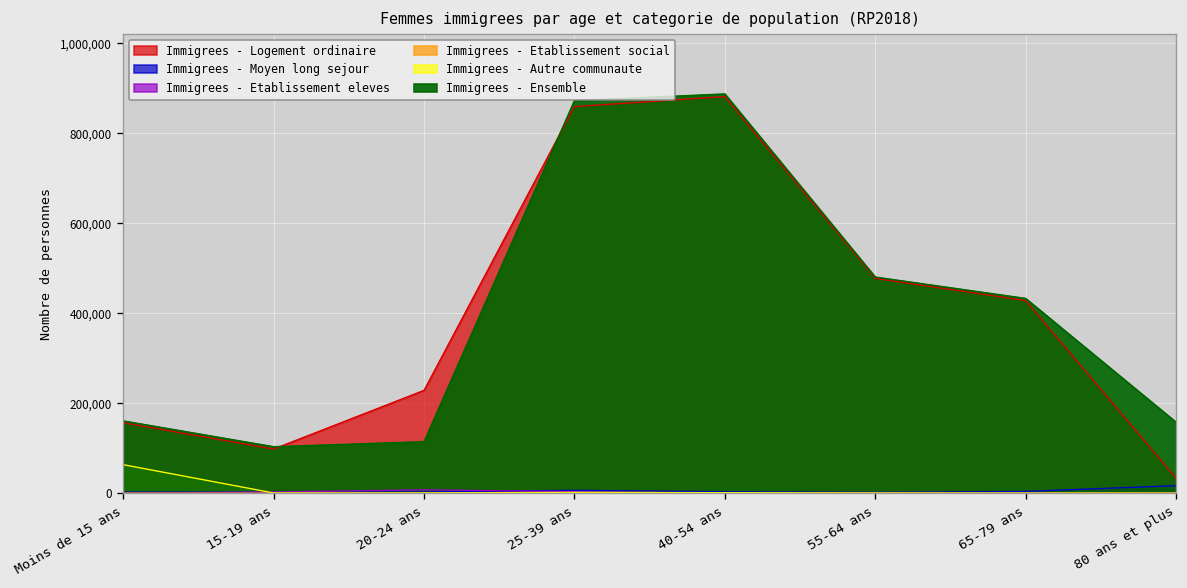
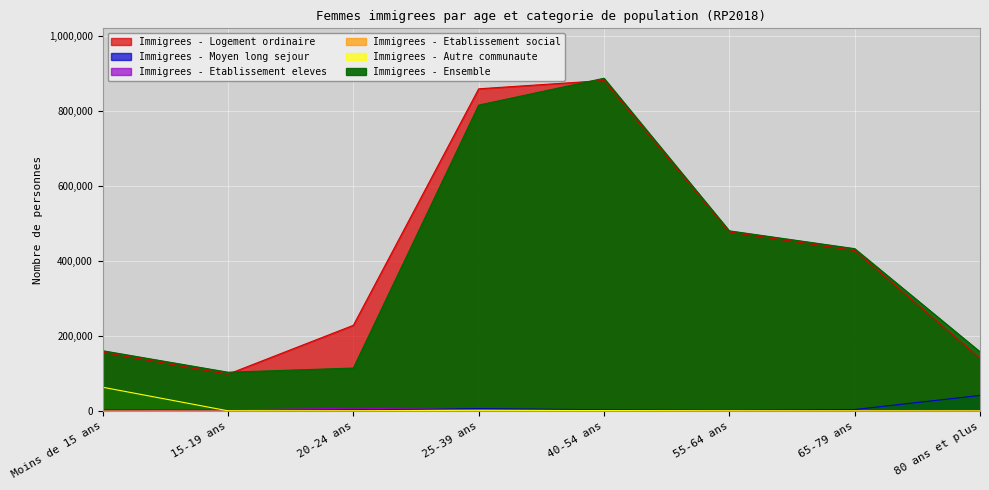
  {
    "Immigrees - Logement ordinaire": {
      "20-24 ans": "230,000",
      "25-39 ans": "860,000",
-     "80 ans et plus": "30,000"
+     "80 ans et plus": "140,000"
    },
    "Immigrees - Moyen long sejour": {
-     "80 ans et plus": "20,000"
+     "80 ans et plus": "40,000"
    },
    "Immigrees - Autre communaute": {
      "Moins de 15 ans": "60,000"
    },
    "Immigrees - Ensemble": {
      "20-24 ans": "110,000",
-     "25-39 ans": "870,000",
+     "25-39 ans": "820,000",
      "80 ans et plus": "160,000"
    }
  }
